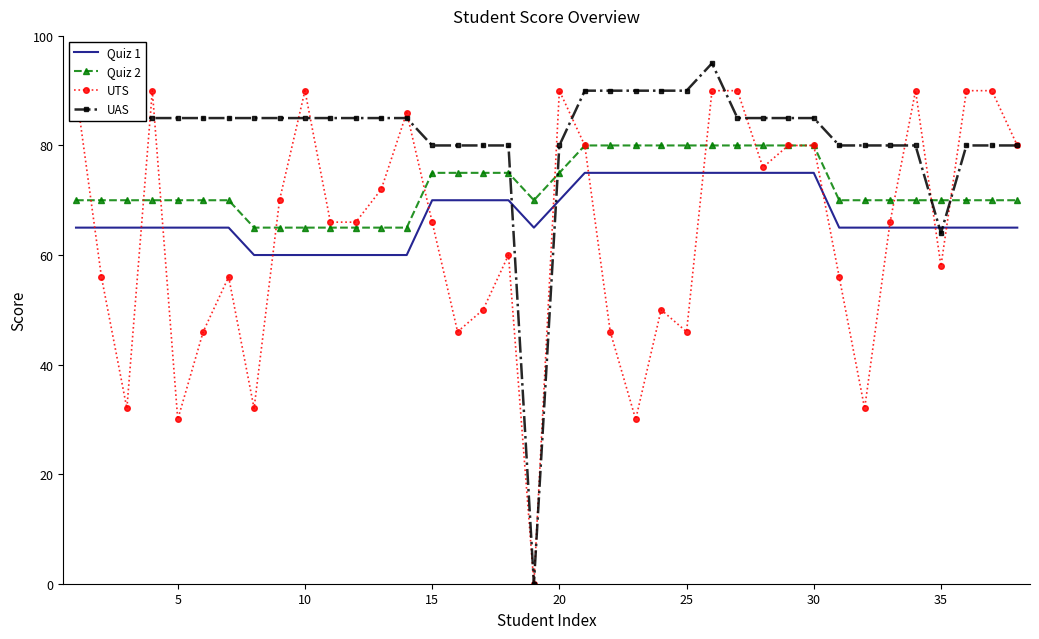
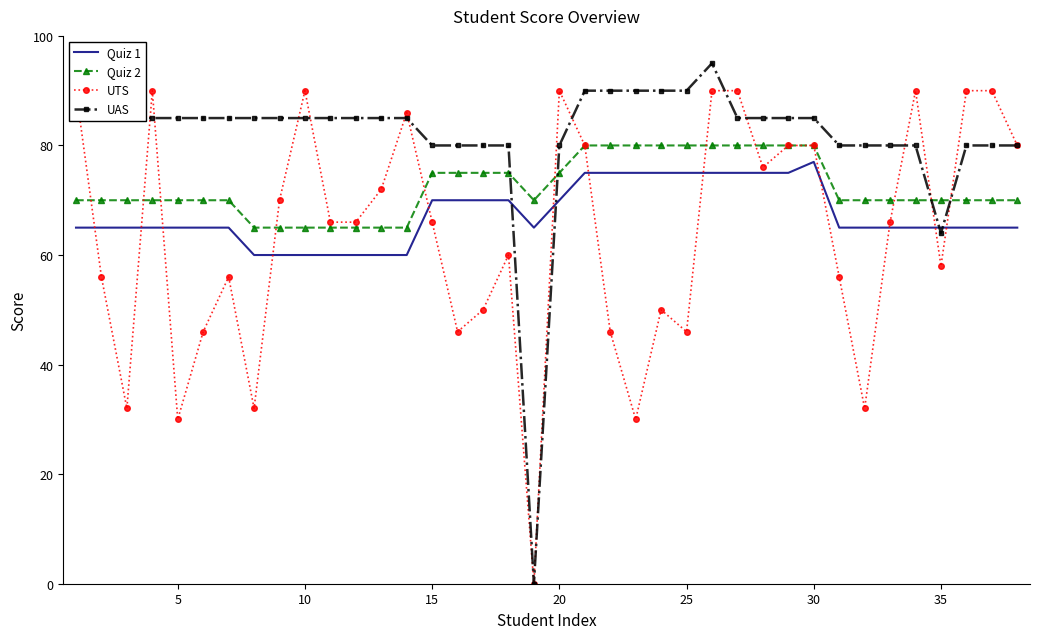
  {
    "Quiz 1": {
      "5": 65,
      "10": 60,
      "15": 70,
      "20": 70,
      "25": 75,
-     "30": 75,
+     "30": 77,
      "35": 65
    },
    "Quiz 2": {
      "5": 70,
      "10": 65,
      "15": 75,
      "20": 75,
      "25": 80,
      "35": 70
    },
    "UTS": {
      "5": 30,
      "10": 90,
      "15": 66,
      "20": 90,
      "25": 46,
      "35": 58
    },
    "UAS": {
      "5": 85,
      "10": 85,
      "15": 80,
      "20": 80,
      "25": 90,
      "30": 85,
      "35": 64
    }
  }
